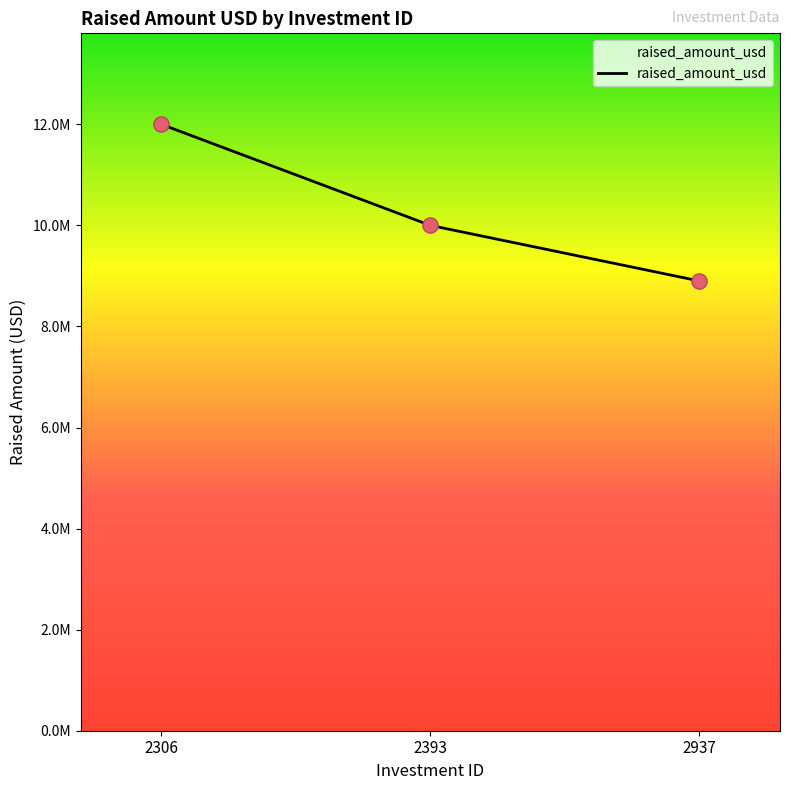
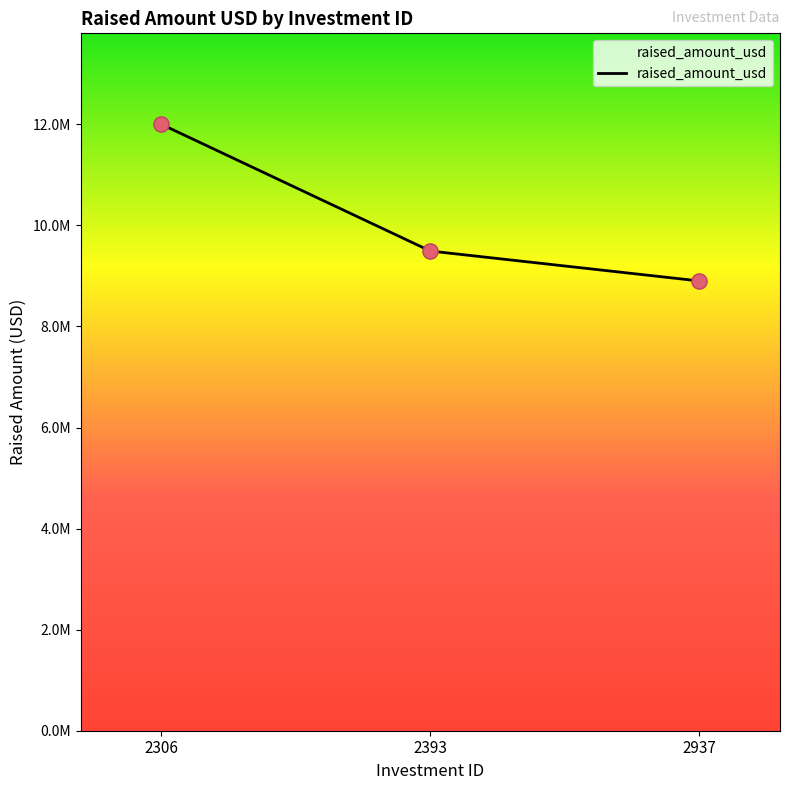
  {
    "2306": 12000000,
-   "2393": 10000000,
+   "2393": 9500000,
    "2937": 8900000
  }
